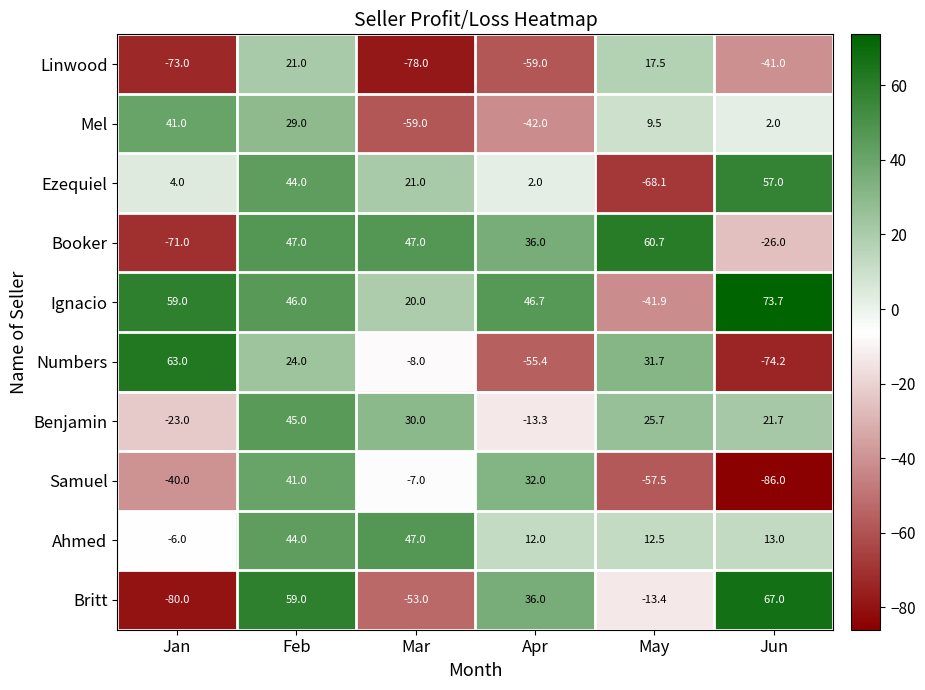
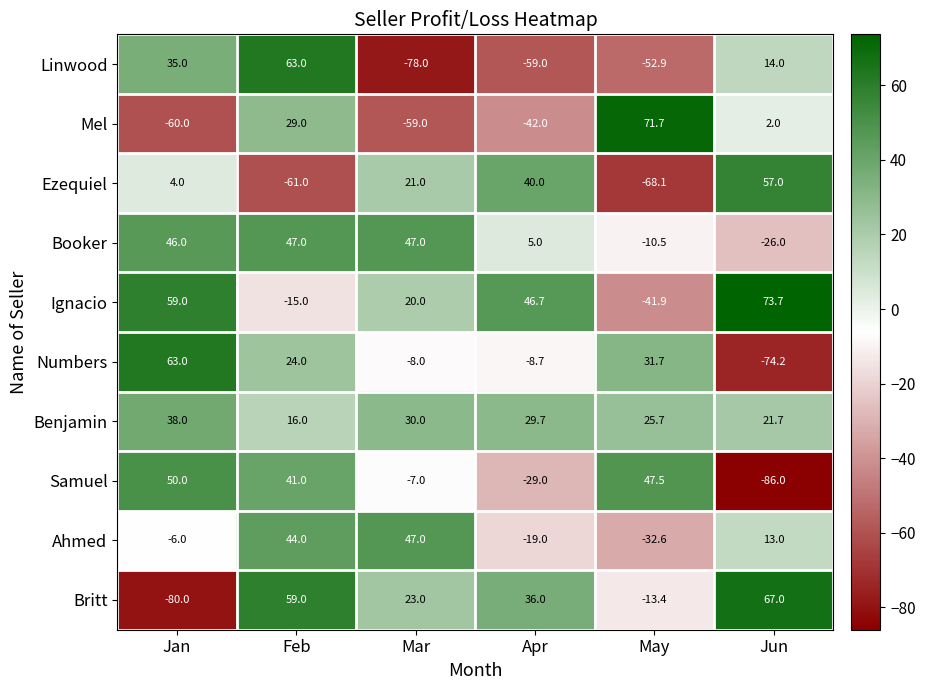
  {
    "Linwood": {
-     "Jan": -73.0,
-     "Feb": 21.0,
+     "Jan": 35.0,
+     "Feb": 63.0,
      "Mar": -78.0,
      "Apr": -59.0,
-     "May": 17.5,
-     "Jun": -41.0
+     "May": -52.9,
+     "Jun": 14.0
    },
    "Mel": {
-     "Jan": 41.0,
+     "Jan": -60.0,
      "Feb": 29.0,
      "Mar": -59.0,
      "Apr": -42.0,
-     "May": 9.5,
+     "May": 71.7,
      "Jun": 2.0
    },
    "Ezequiel": {
      "Jan": 4.0,
-     "Feb": 44.0,
+     "Feb": -61.0,
      "Mar": 21.0,
-     "Apr": 2.0,
+     "Apr": 40.0,
      "May": -68.1,
      "Jun": 57.0
    },
    "Booker": {
-     "Jan": -71.0,
+     "Jan": 46.0,
      "Feb": 47.0,
      "Mar": 47.0,
-     "Apr": 36.0,
-     "May": 60.7,
+     "Apr": 5.0,
+     "May": -10.5,
      "Jun": -26.0
    },
    "Ignacio": {
      "Jan": 59.0,
-     "Feb": 46.0,
+     "Feb": -15.0,
      "Mar": 20.0,
      "Apr": 46.7,
      "May": -41.9,
      "Jun": 73.7
    },
    "Numbers": {
      "Jan": 63.0,
      "Feb": 24.0,
      "Mar": -8.0,
-     "Apr": -55.4,
+     "Apr": -8.7,
      "May": 31.7,
      "Jun": -74.2
    },
    "Benjamin": {
-     "Jan": -23.0,
-     "Feb": 45.0,
+     "Jan": 38.0,
+     "Feb": 16.0,
      "Mar": 30.0,
-     "Apr": -13.3,
+     "Apr": 29.7,
      "May": 25.7,
      "Jun": 21.7
    },
    "Samuel": {
-     "Jan": -40.0,
+     "Jan": 50.0,
      "Feb": 41.0,
      "Mar": -7.0,
-     "Apr": 32.0,
-     "May": -57.5,
+     "Apr": -29.0,
+     "May": 47.5,
      "Jun": -86.0
    },
    "Ahmed": {
      "Jan": -6.0,
      "Feb": 44.0,
      "Mar": 47.0,
-     "Apr": 12.0,
-     "May": 12.5,
+     "Apr": -19.0,
+     "May": -32.6,
      "Jun": 13.0
    },
    "Britt": {
      "Jan": -80.0,
      "Feb": 59.0,
-     "Mar": -53.0,
+     "Mar": 23.0,
      "Apr": 36.0,
      "May": -13.4,
      "Jun": 67.0
    }
  }
